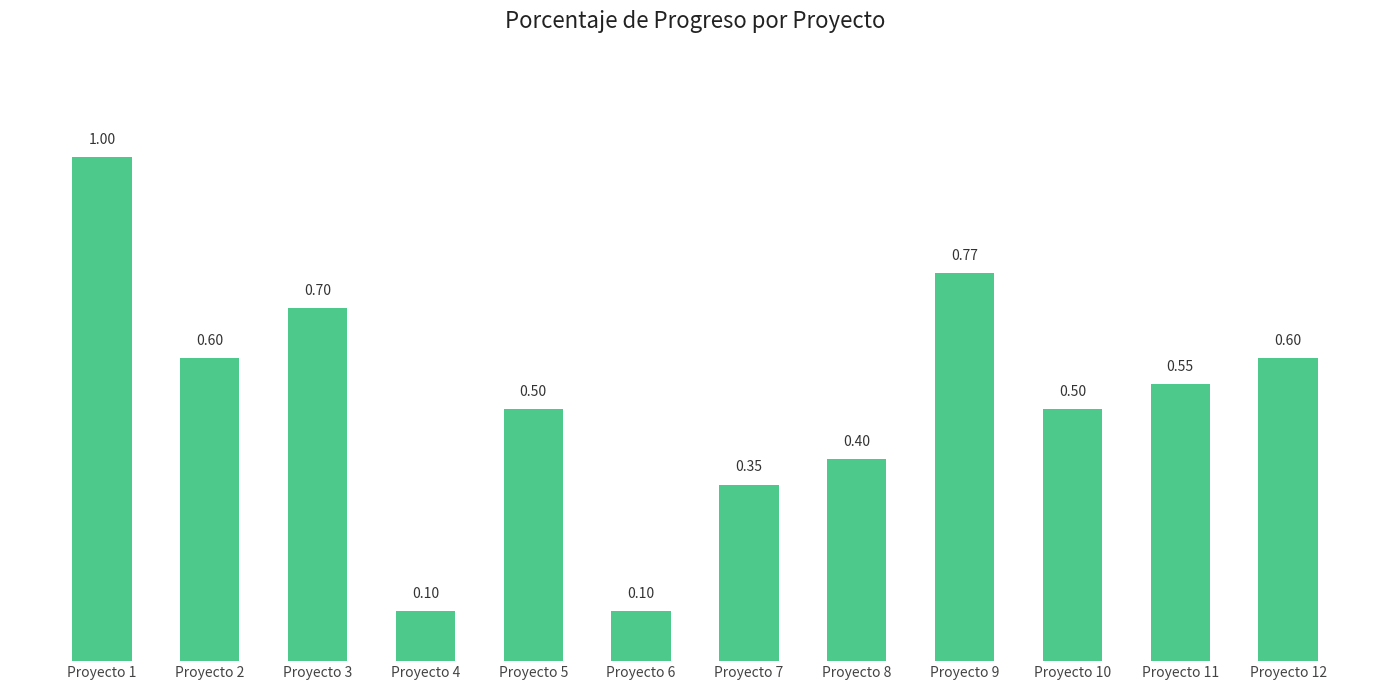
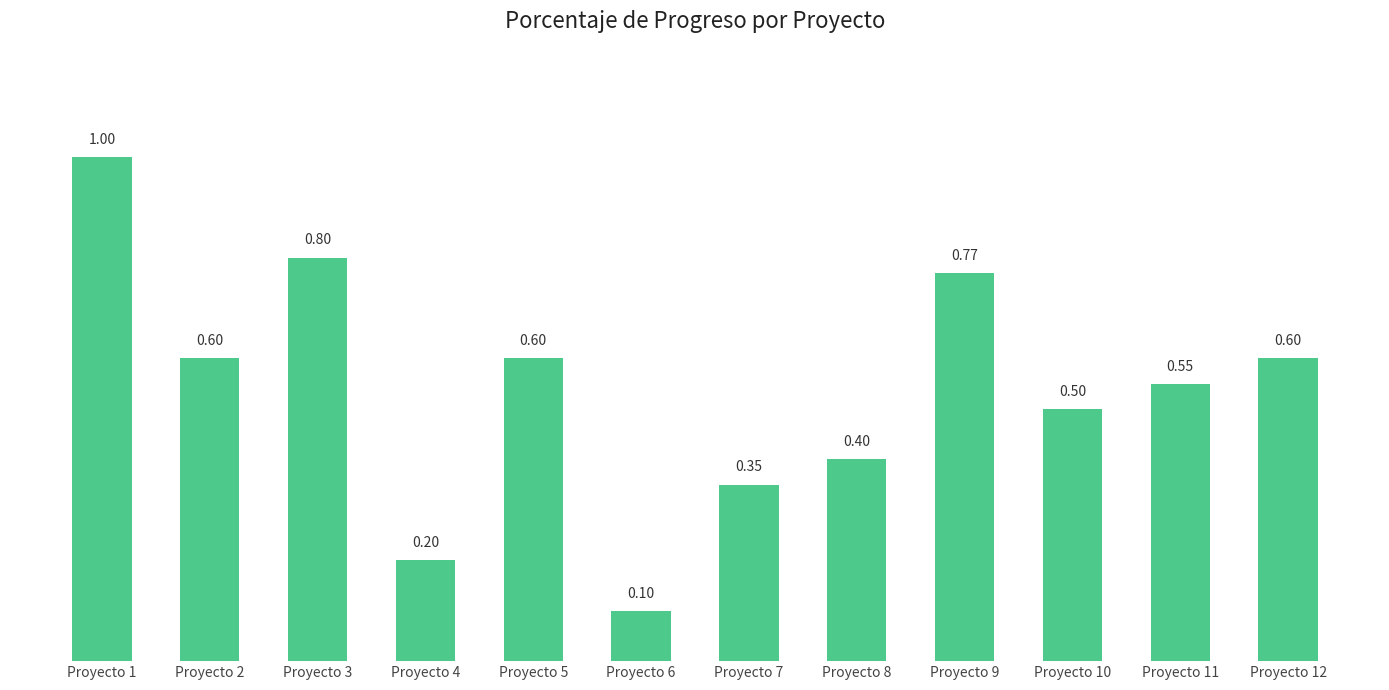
  {
    "Proyecto 1": 1.00,
    "Proyecto 2": 0.60,
-   "Proyecto 3": 0.70,
-   "Proyecto 4": 0.10,
-   "Proyecto 5": 0.50,
+   "Proyecto 3": 0.80,
+   "Proyecto 4": 0.20,
+   "Proyecto 5": 0.60,
    "Proyecto 6": 0.10,
    "Proyecto 7": 0.35,
    "Proyecto 8": 0.40,
    "Proyecto 9": 0.77,
    "Proyecto 10": 0.50,
    "Proyecto 11": 0.55,
    "Proyecto 12": 0.60
  }
